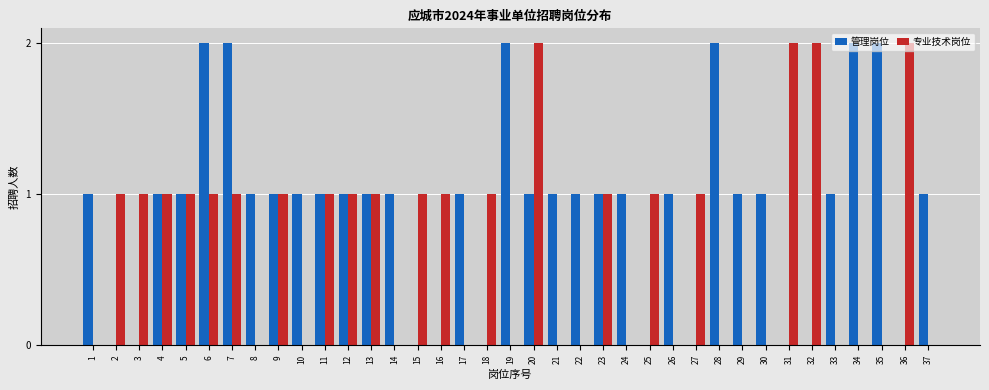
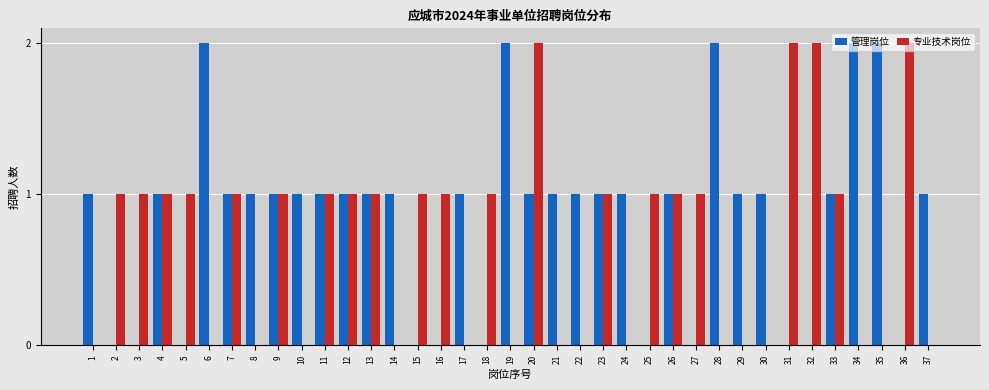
  {
    "管理岗位": {
      "1": 1,
      "2": 0,
      "3": 0,
      "4": 1,
-     "5": 1,
+     "5": 0,
      "6": 2,
-     "7": 2,
+     "7": 1,
      "8": 1,
      "9": 1,
      "10": 1,
      "11": 1,
      "12": 1,
      "13": 1,
      "14": 1,
      "15": 0,
      "16": 0,
      "17": 1,
      "18": 0,
      "19": 2,
      "20": 1,
      "21": 1,
      "22": 1,
      "23": 1,
      "24": 1,
      "25": 0,
      "26": 1,
      "27": 0,
      "28": 2,
      "29": 1,
      "30": 1,
      "31": 0,
      "32": 0,
      "33": 1,
      "36": 0,
      "37": 1
    },
    "专业技术岗位": {
      "1": 0,
      "2": 1,
      "3": 1,
      "4": 1,
      "5": 1,
-     "6": 1,
+     "6": 0,
      "7": 1,
      "8": 0,
      "9": 1,
      "10": 0,
      "11": 1,
      "12": 1,
      "13": 1,
      "14": 0,
      "15": 1,
      "16": 1,
      "17": 0,
      "18": 1,
      "19": 0,
      "20": 2,
      "21": 0,
      "22": 0,
      "23": 1,
      "24": 0,
      "25": 1,
-     "26": 0,
+     "26": 1,
      "27": 1,
      "28": 0,
      "29": 0,
      "30": 0,
      "31": 2,
      "32": 2,
-     "33": 0,
+     "33": 1,
      "34": 0,
      "35": 0,
      "37": 0
    }
  }
